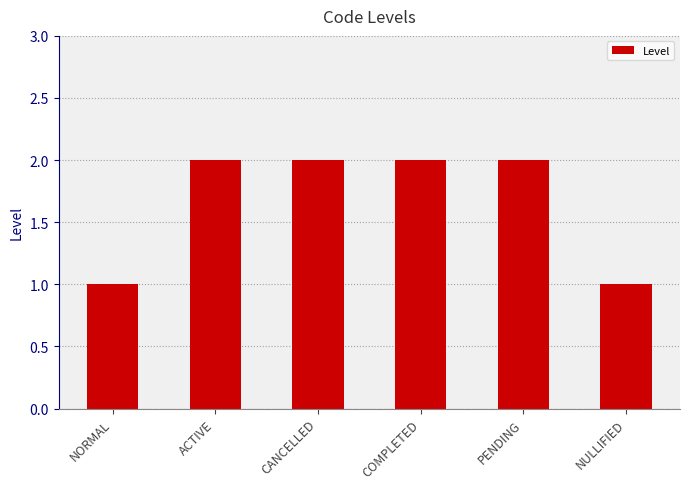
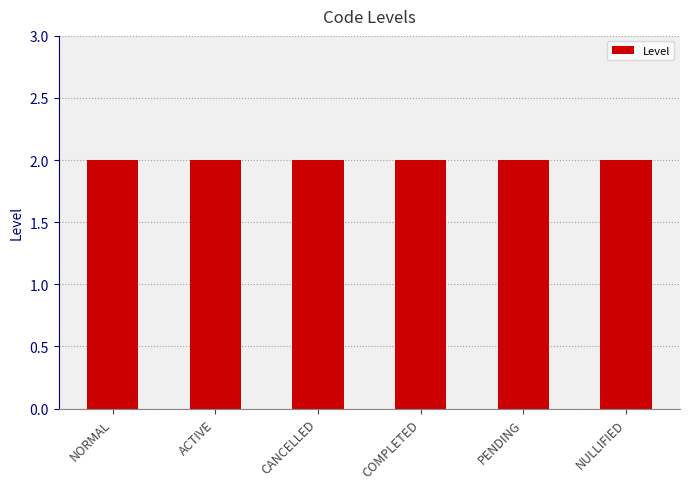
  {
-   "NORMAL": 1,
+   "NORMAL": 2,
    "ACTIVE": 2,
    "CANCELLED": 2,
    "COMPLETED": 2,
    "PENDING": 2,
-   "NULLIFIED": 1
+   "NULLIFIED": 2
  }
